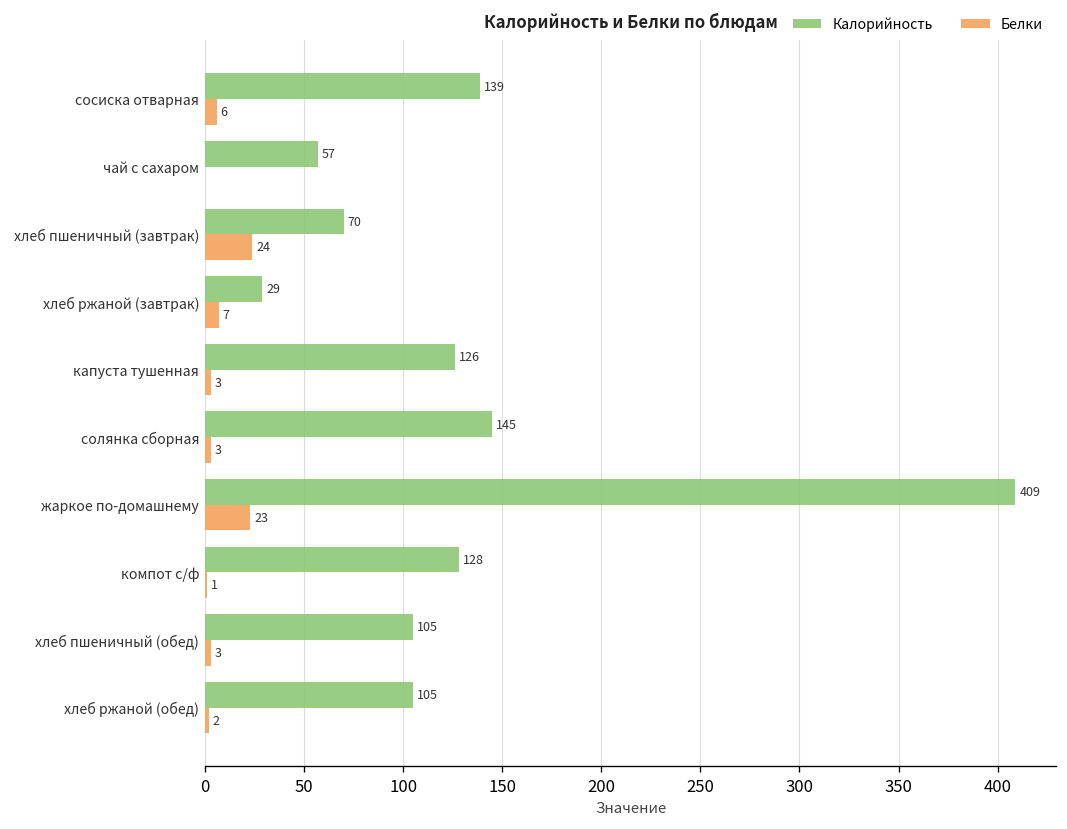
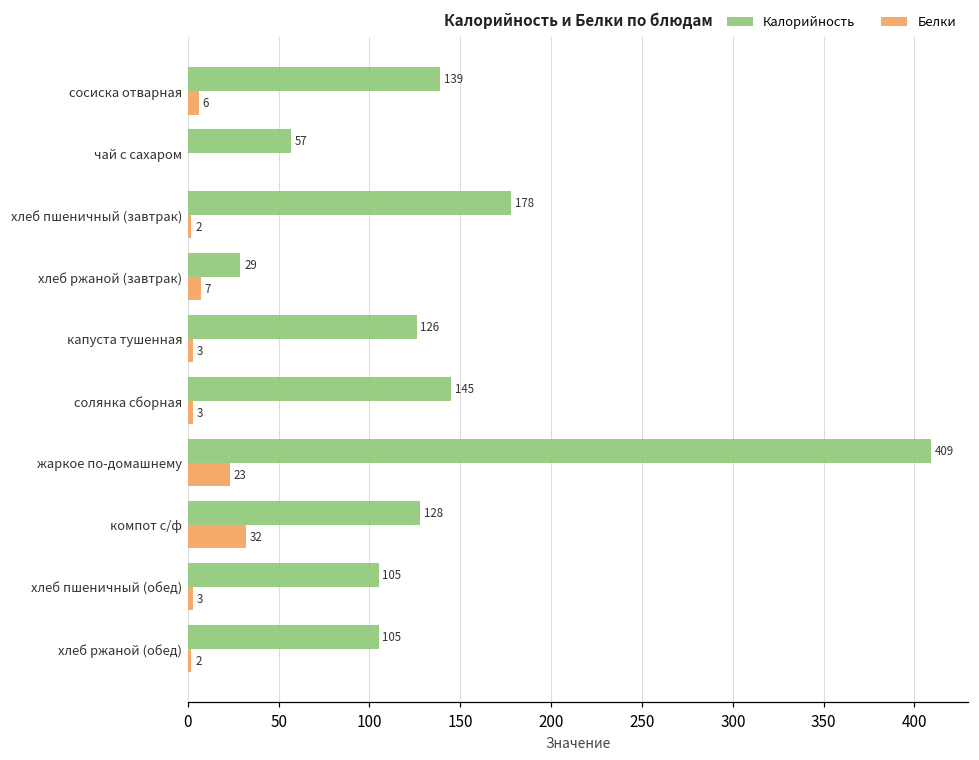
  {
    "Калорийность": {
      "сосиска отварная": 139,
      "чай с сахаром": 57,
-     "хлеб пшеничный (завтрак)": 70,
+     "хлеб пшеничный (завтрак)": 178,
      "хлеб ржаной (завтрак)": 29,
      "капуста тушенная": 126,
      "солянка сборная": 145,
      "жаркое по-домашнему": 409,
      "компот с/ф": 128,
      "хлеб пшеничный (обед)": 105,
      "хлеб ржаной (обед)": 105
    },
    "Белки": {
      "сосиска отварная": 6,
-     "хлеб пшеничный (завтрак)": 24,
+     "хлеб пшеничный (завтрак)": 2,
      "хлеб ржаной (завтрак)": 7,
      "капуста тушенная": 3,
      "солянка сборная": 3,
      "жаркое по-домашнему": 23,
-     "компот с/ф": 1,
+     "компот с/ф": 32,
      "хлеб пшеничный (обед)": 3,
      "хлеб ржаной (обед)": 2
    }
  }
